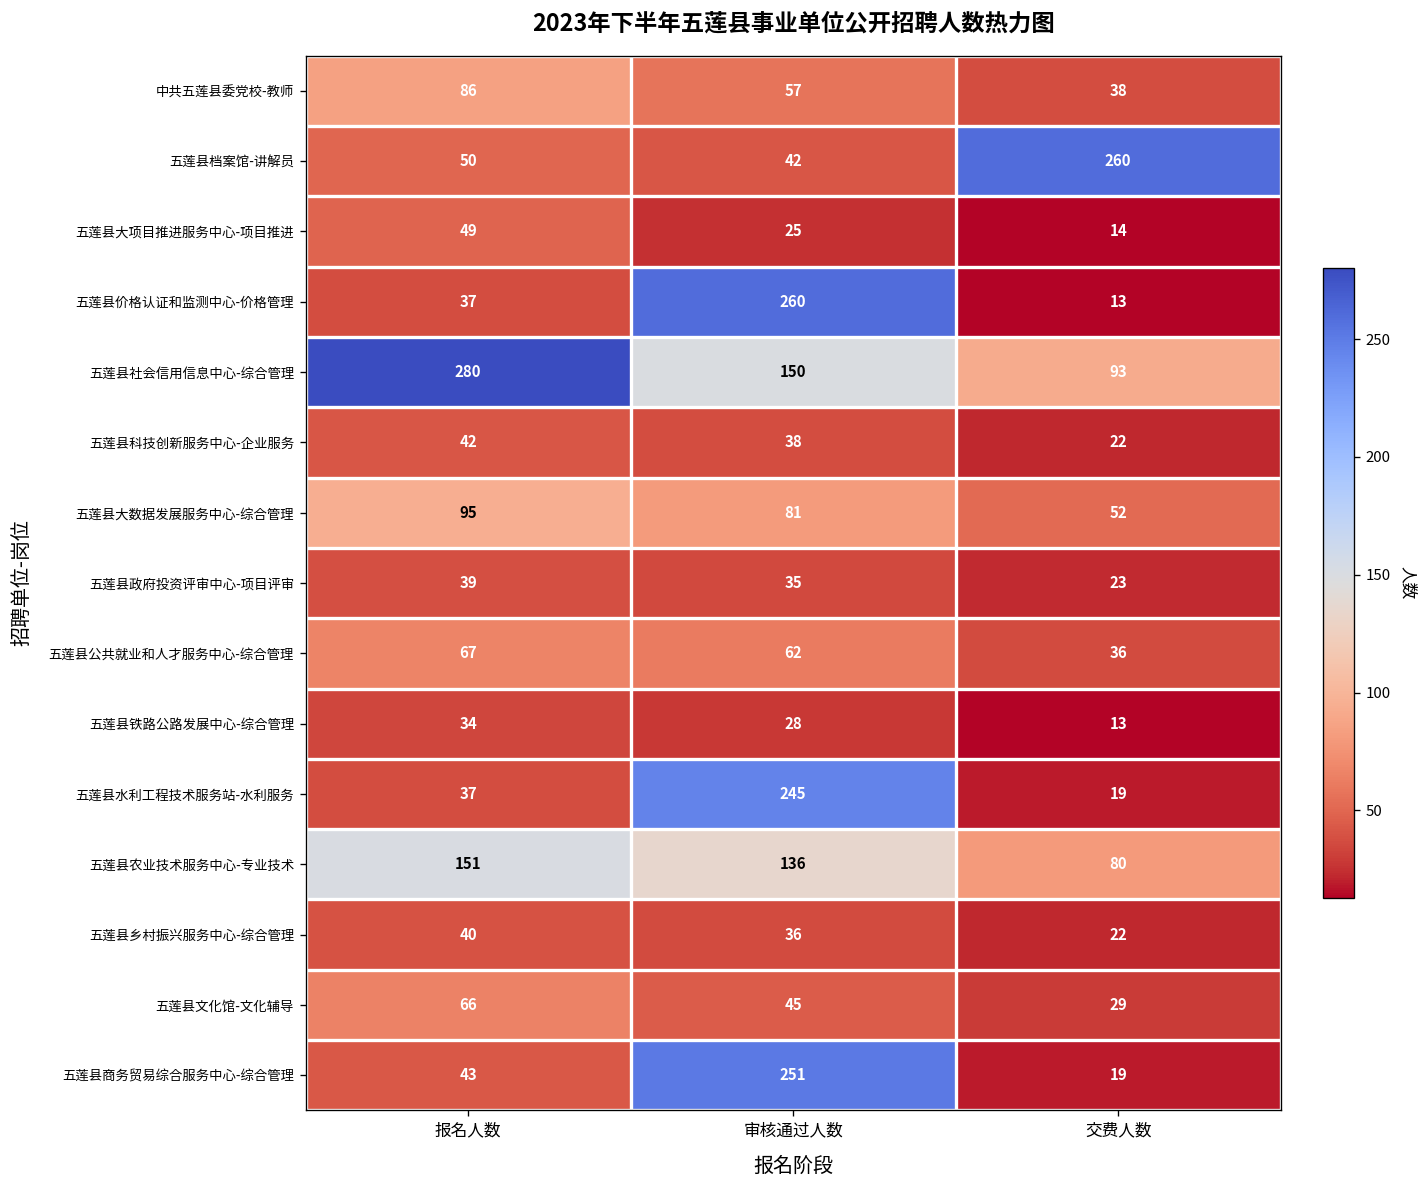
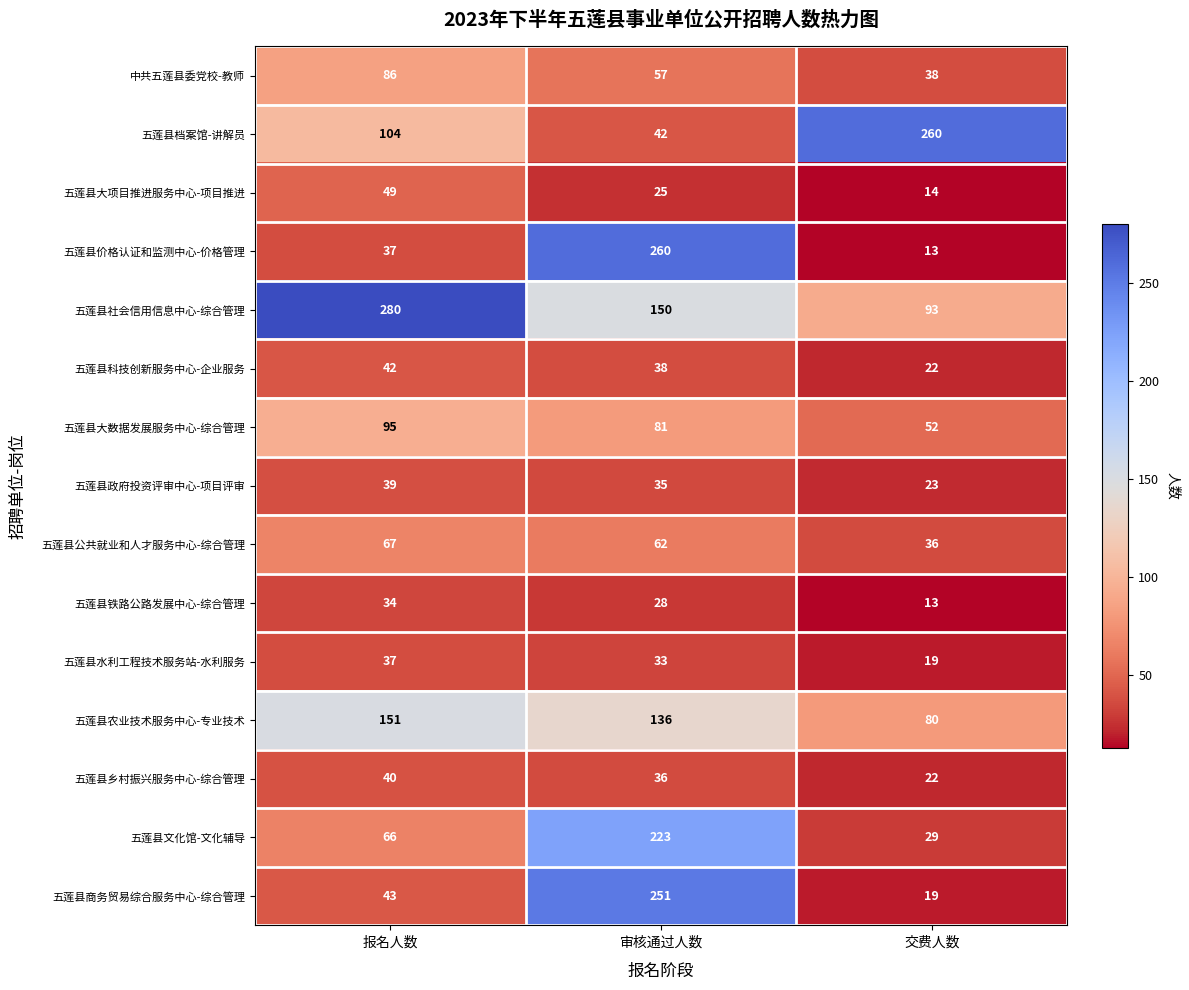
  {
    "中共五莲县委党校-教师": {
      "报名人数": 86,
      "审核通过人数": 57,
      "交费人数": 38
    },
    "五莲县档案馆-讲解员": {
-     "报名人数": 50,
+     "报名人数": 104,
      "审核通过人数": 42,
      "交费人数": 260
    },
    "五莲县大项目推进服务中心-项目推进": {
      "报名人数": 49,
      "审核通过人数": 25,
      "交费人数": 14
    },
    "五莲县价格认证和监测中心-价格管理": {
      "报名人数": 37,
      "审核通过人数": 260,
      "交费人数": 13
    },
    "五莲县社会信用信息中心-综合管理": {
      "报名人数": 280,
      "审核通过人数": 150,
      "交费人数": 93
    },
    "五莲县科技创新服务中心-企业服务": {
      "报名人数": 42,
      "审核通过人数": 38,
      "交费人数": 22
    },
    "五莲县大数据发展服务中心-综合管理": {
      "报名人数": 95,
      "审核通过人数": 81,
      "交费人数": 52
    },
    "五莲县政府投资评审中心-项目评审": {
      "报名人数": 39,
      "审核通过人数": 35,
      "交费人数": 23
    },
    "五莲县公共就业和人才服务中心-综合管理": {
      "报名人数": 67,
      "审核通过人数": 62,
      "交费人数": 36
    },
    "五莲县铁路公路发展中心-综合管理": {
      "报名人数": 34,
      "审核通过人数": 28,
      "交费人数": 13
    },
    "五莲县水利工程技术服务站-水利服务": {
      "报名人数": 37,
-     "审核通过人数": 245,
+     "审核通过人数": 33,
      "交费人数": 19
    },
    "五莲县农业技术服务中心-专业技术": {
      "报名人数": 151,
      "审核通过人数": 136,
      "交费人数": 80
    },
    "五莲县乡村振兴服务中心-综合管理": {
      "报名人数": 40,
      "审核通过人数": 36,
      "交费人数": 22
    },
    "五莲县文化馆-文化辅导": {
      "报名人数": 66,
-     "审核通过人数": 45,
+     "审核通过人数": 223,
      "交费人数": 29
    },
    "五莲县商务贸易综合服务中心-综合管理": {
      "报名人数": 43,
      "审核通过人数": 251,
      "交费人数": 19
    }
  }
